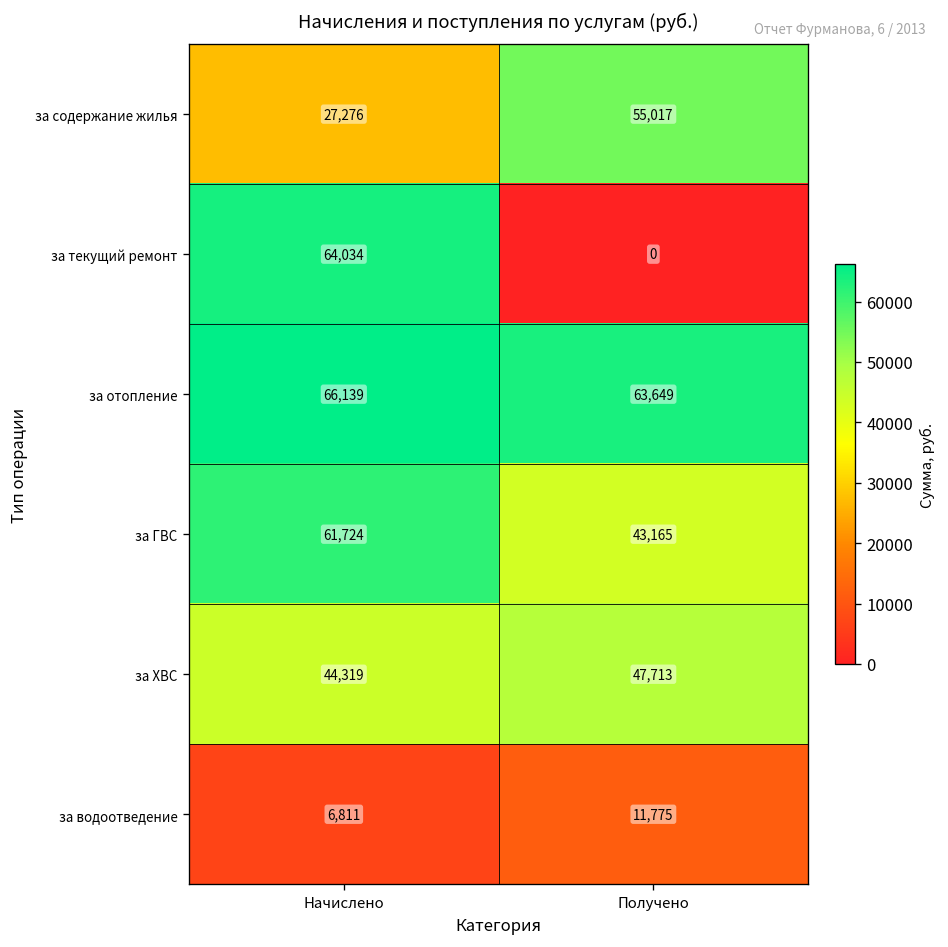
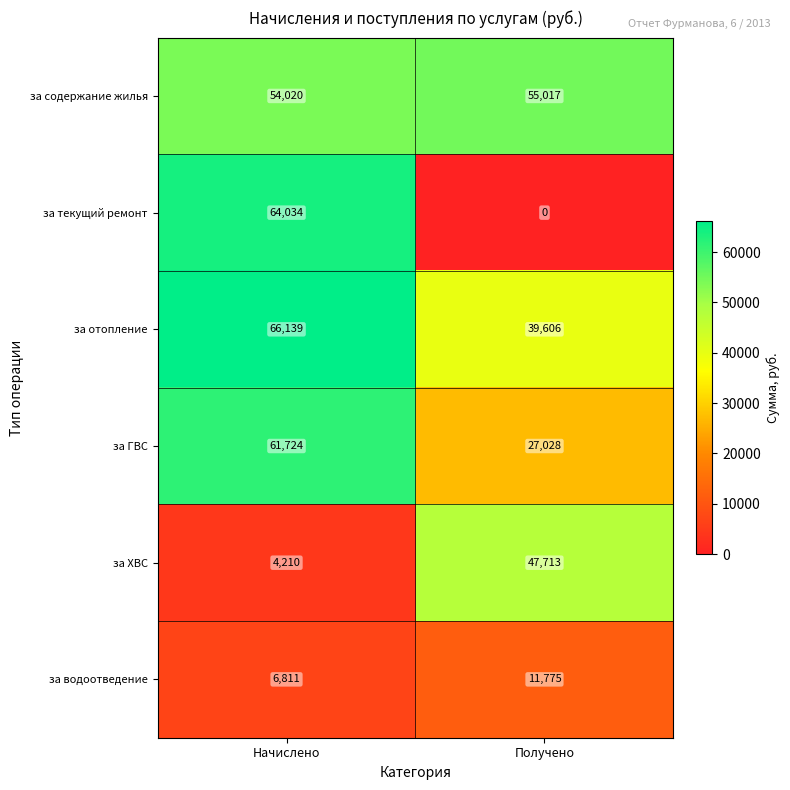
  {
    "за содержание жилья": {
-     "Начислено": "27,276"
+     "Начислено": "54,020"
    },
    "за отопление": {
-     "Получено": "63,649"
+     "Получено": "39,606"
    },
    "за ГВС": {
-     "Получено": "43,165"
+     "Получено": "27,028"
    },
    "за ХВС": {
-     "Начислено": "44,319"
+     "Начислено": "4,210"
    }
  }
